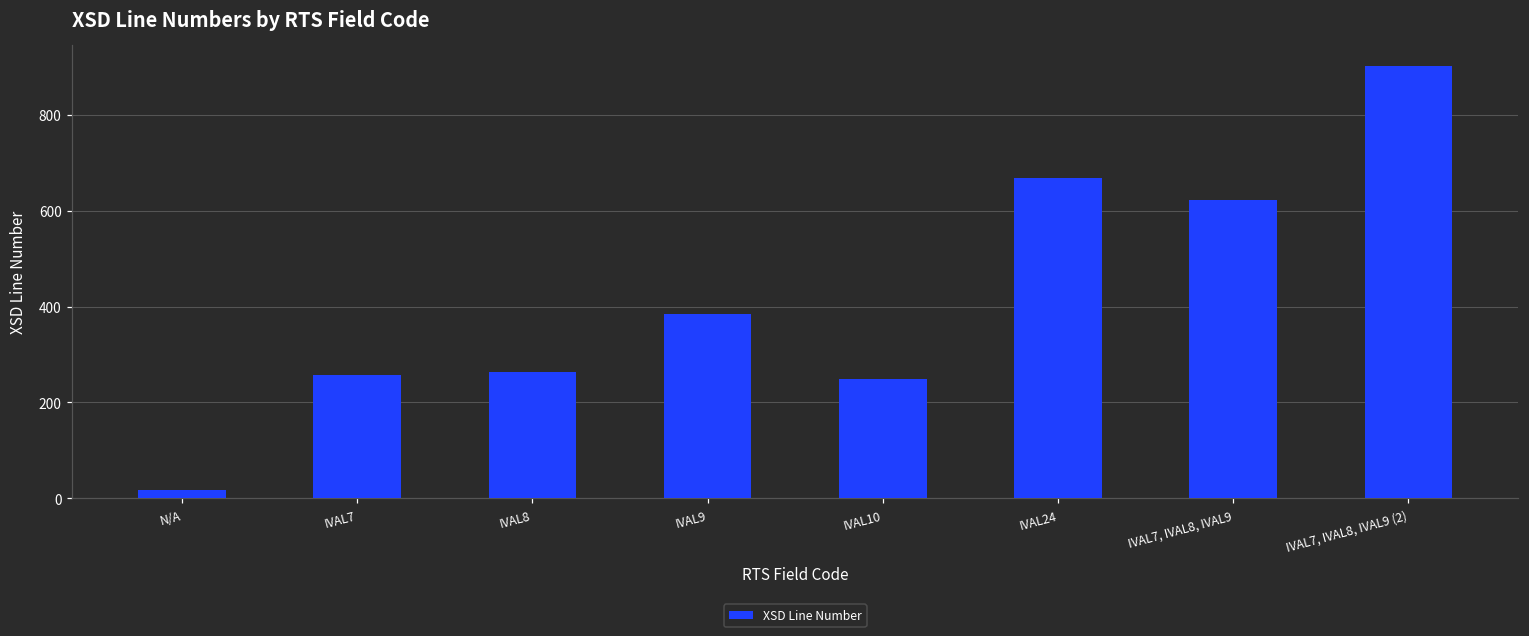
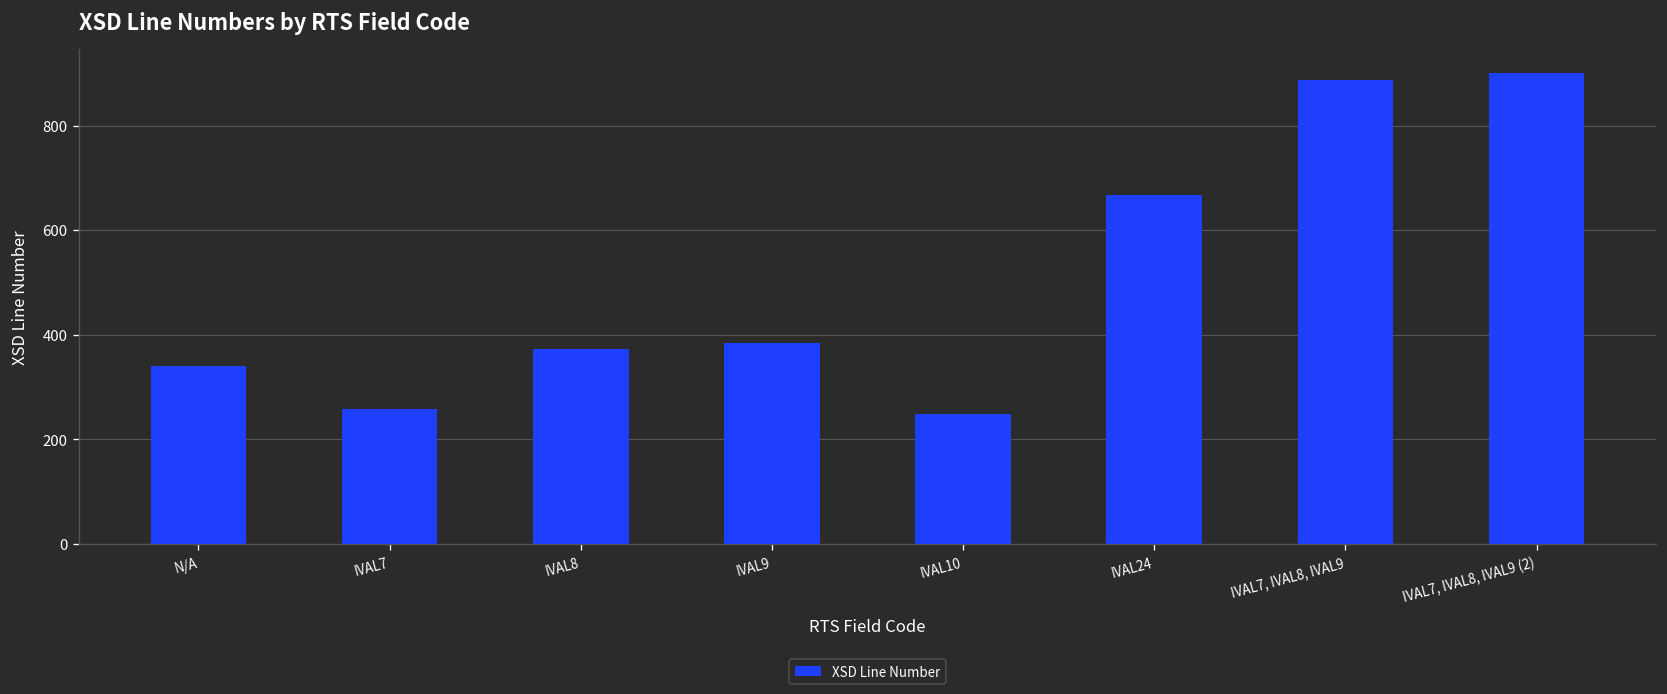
  {
-   "N/A": 20,
+   "N/A": 340,
    "IVAL7": 260,
-   "IVAL8": 260,
+   "IVAL8": 370,
    "IVAL9": 390,
    "IVAL10": 250,
    "IVAL24": 670,
-   "IVAL7, IVAL8, IVAL9": 620,
+   "IVAL7, IVAL8, IVAL9": 890,
    "IVAL7, IVAL8, IVAL9 (2)": 900
  }
